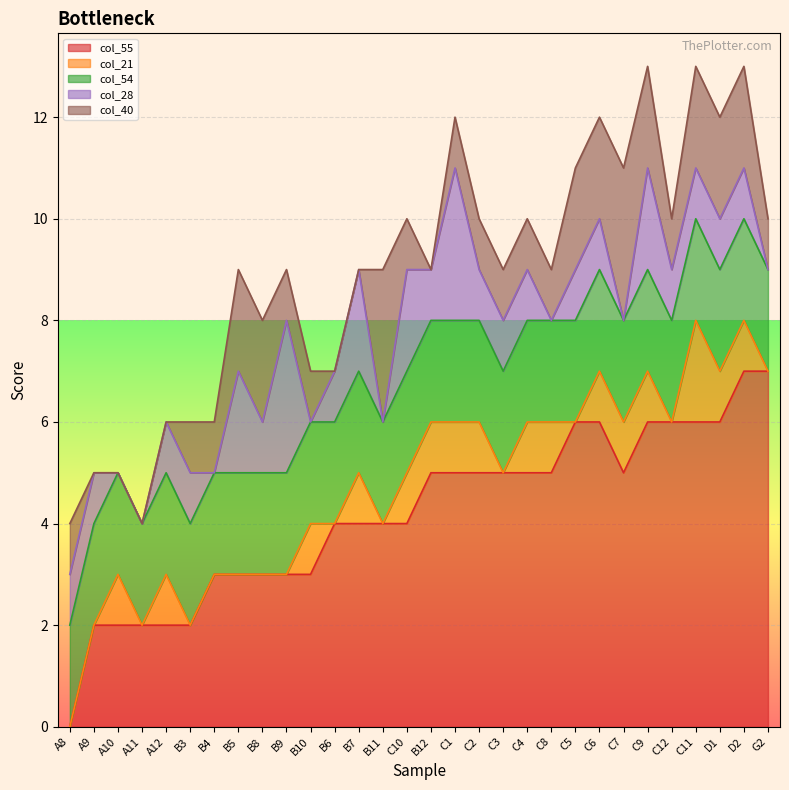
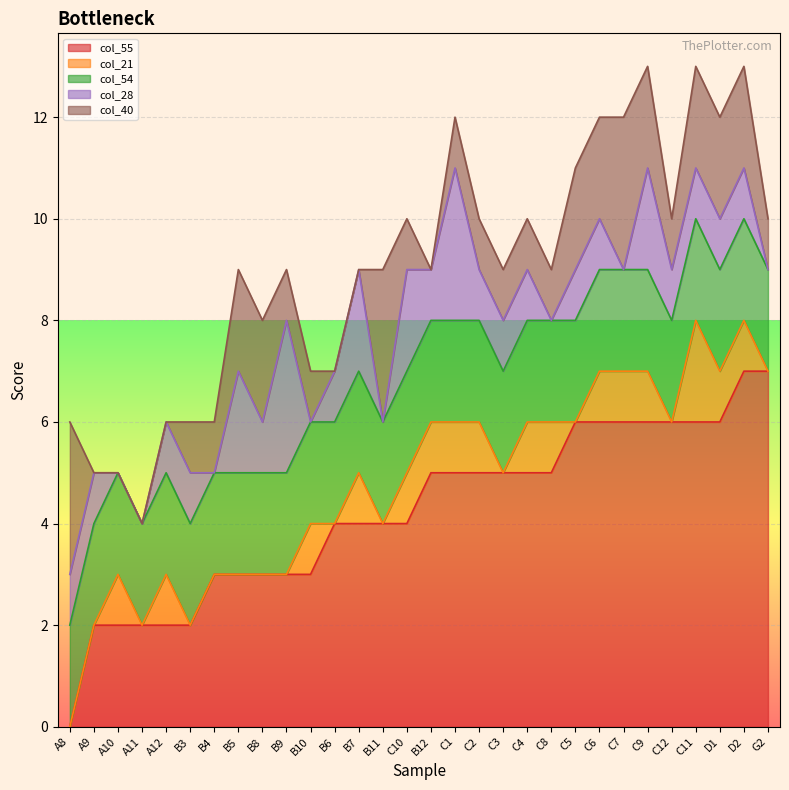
  {
    "col_55": {
      "A10": 2,
      "A12": 2,
      "B10": 3,
      "B7": 4,
      "C10": 4,
      "B12": 5,
      "C1": 5,
      "C2": 5,
      "C4": 5,
      "C8": 5,
      "C6": 6,
-     "C7": 5,
+     "C7": 6,
      "C9": 6,
      "C11": 6,
      "D1": 6,
      "D2": 7
    },
    "col_21": {
      "A10": 3,
      "A12": 3,
      "B10": 4,
      "B7": 5,
      "C10": 5,
      "B12": 6,
      "C1": 6,
      "C2": 6,
      "C4": 6,
      "C8": 6,
      "C6": 7,
      "C9": 7,
      "C11": 8,
      "D1": 7,
      "D2": 8
    },
    "col_54": {
      "A8": 2,
      "A9": 2,
      "A12": 2,
      "B3": 2,
      "B5": 2,
      "B8": 2,
      "B9": 2,
      "B6": 2,
      "B7": 2,
      "C10": 2,
      "B12": 2,
      "C1": 2,
      "C2": 2,
      "C3": 2,
      "C4": 2,
      "C5": 2,
      "C6": 2,
      "C9": 2,
      "C12": 2,
      "C11": 2,
      "D1": 2,
      "D2": 2
    },
    "col_28": {
      "A8": 1,
      "B3": 1,
      "B5": 2,
      "B8": 1,
      "B9": 3,
      "C10": 2,
      "C1": 3,
      "C2": 1,
      "C3": 1,
      "C4": 1,
      "C5": 1,
      "C6": 1,
      "C9": 2,
      "C12": 1,
      "C11": 1,
      "D1": 1,
      "D2": 1
    },
    "col_40": {
-     "A8": 1,
+     "A8": 3,
      "B3": 1,
      "B4": 1,
      "B5": 2,
      "B8": 2,
      "B9": 1,
      "B10": 1,
      "B11": 3,
      "C10": 1,
      "C1": 1,
      "C2": 1,
      "C3": 1,
      "C4": 1,
      "C8": 1,
      "C5": 2,
      "C6": 2,
      "C7": 3,
      "C9": 2,
      "C12": 1,
      "C11": 2,
      "D1": 2,
      "D2": 2,
      "G2": 1
    }
  }
